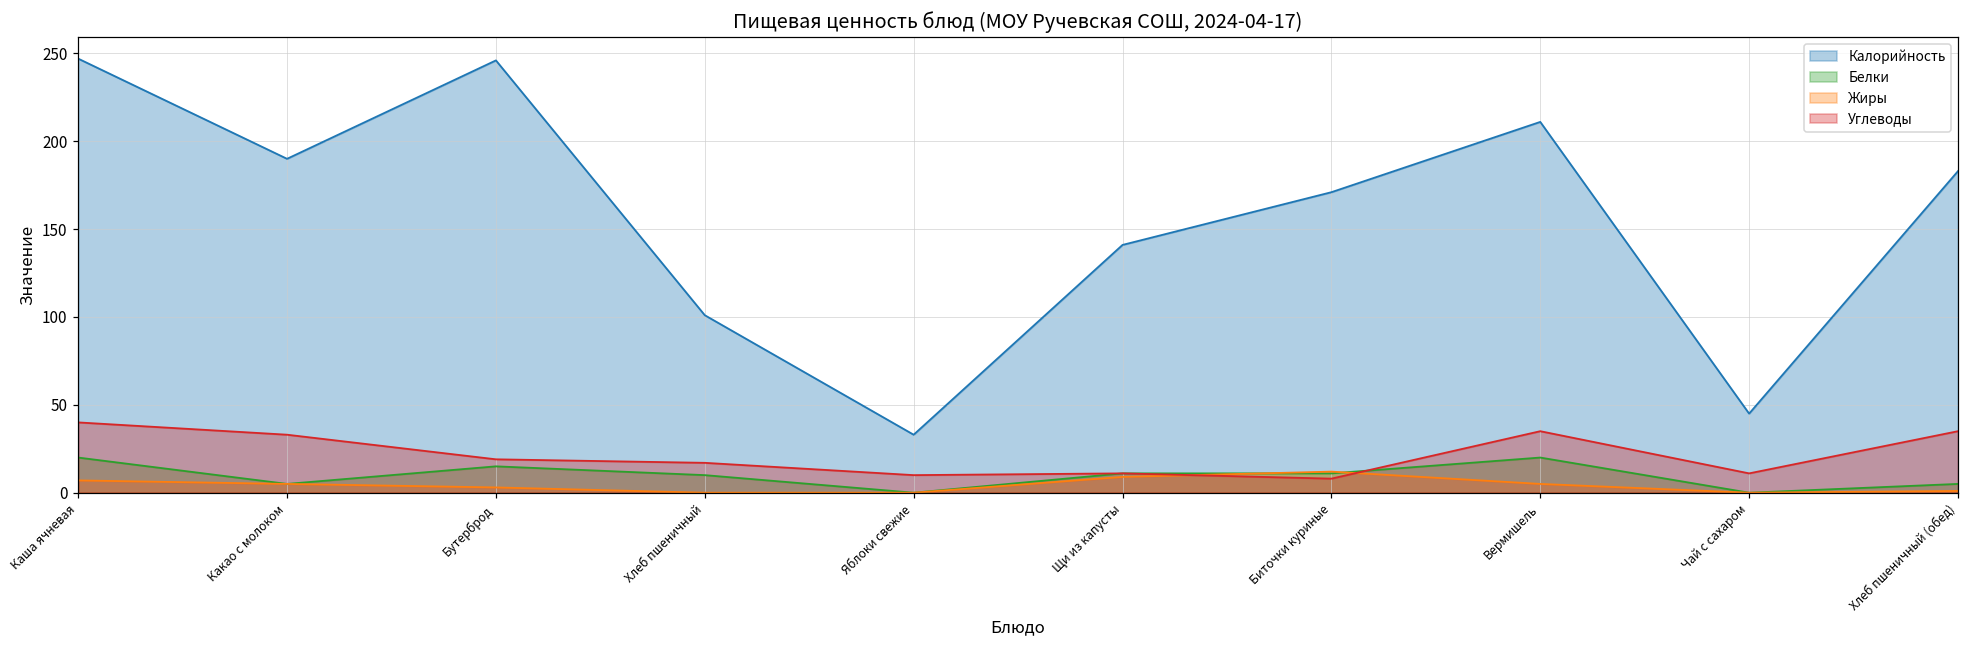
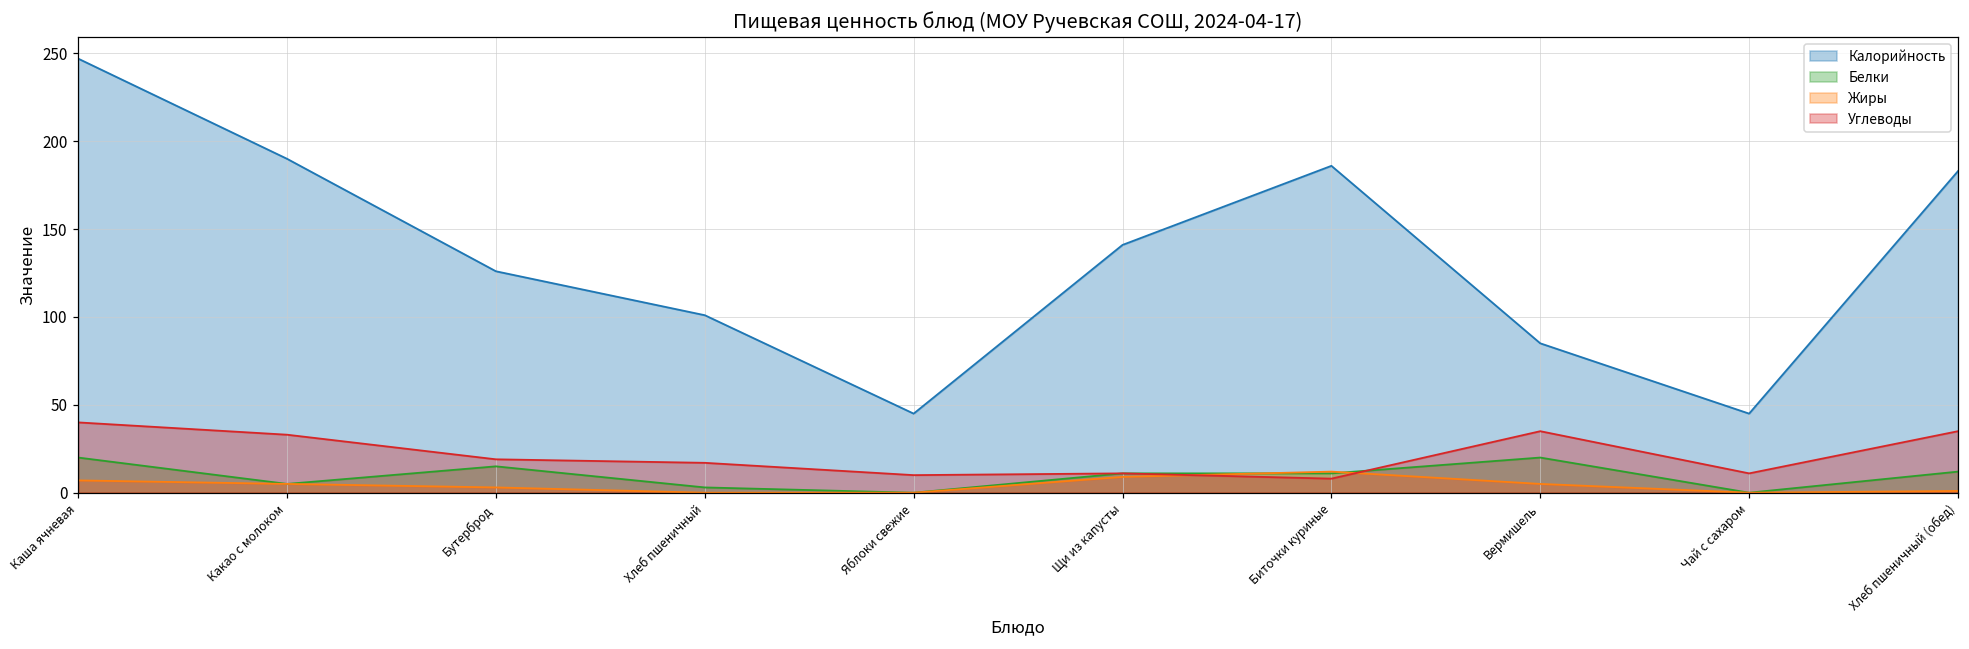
  {
    "Калорийность": {
      "Каша ячневая": 247,
      "Какао с молоком": 190,
-     "Бутерброд": 246,
+     "Бутерброд": 126,
      "Хлеб пшеничный": 101,
-     "Яблоки свежие": 33,
+     "Яблоки свежие": 45,
      "Щи из капусты": 141,
-     "Биточки куриные": 171,
-     "Вермишель": 211,
+     "Биточки куриные": 186,
+     "Вермишель": 85,
      "Чай с сахаром": 45,
      "Хлеб пшеничный (обед)": 183
    },
    "Белки": {
      "Каша ячневая": 20,
      "Бутерброд": 15,
-     "Хлеб пшеничный": 10,
+     "Хлеб пшеничный": 3,
      "Вермишель": 20,
-     "Хлеб пшеничный (обед)": 5
+     "Хлеб пшеничный (обед)": 12
    }
  }
